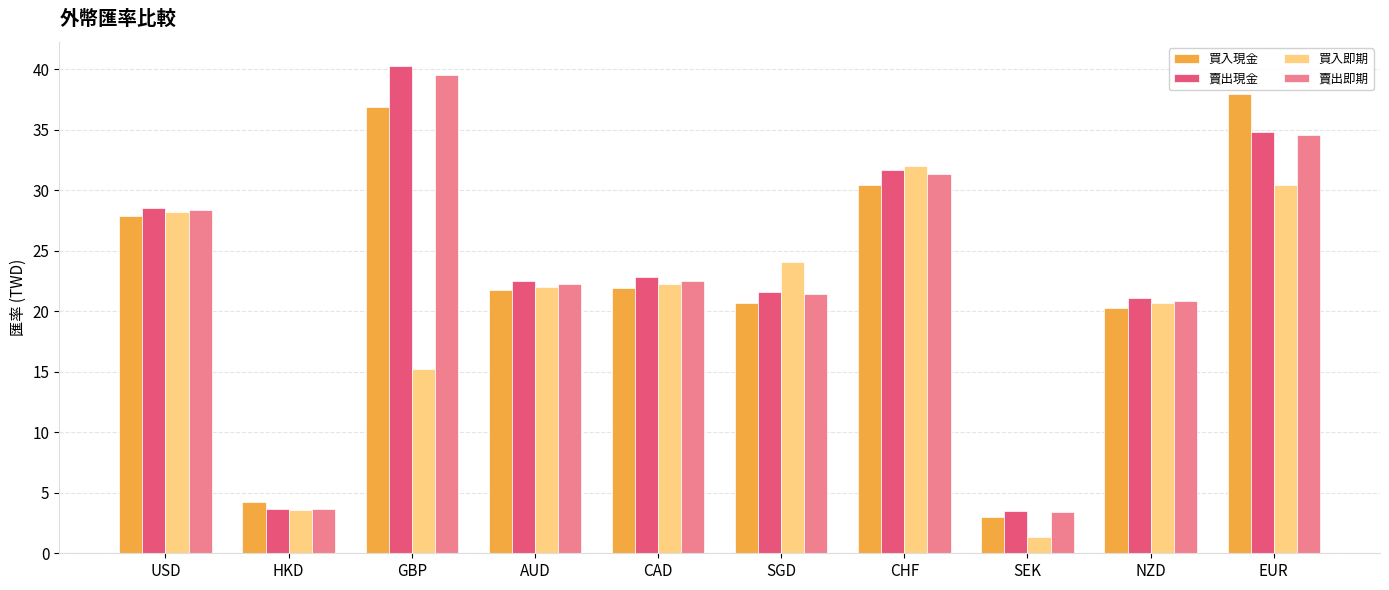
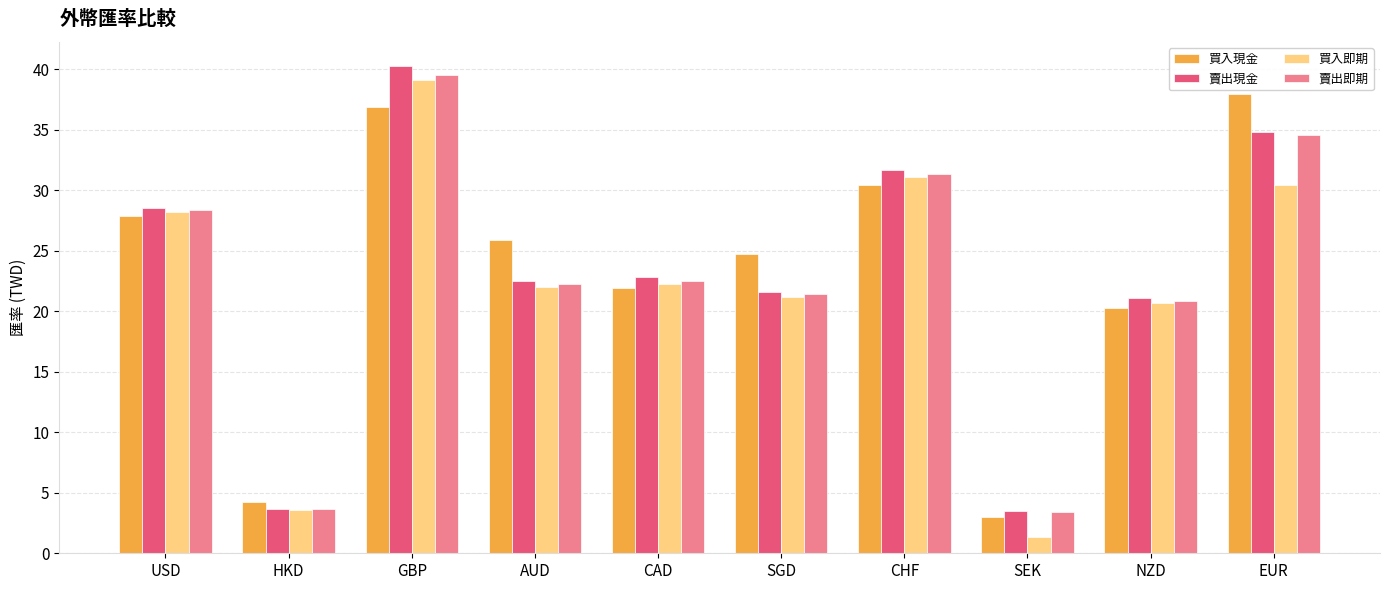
  {
    "買入現金": {
      "USD": 27.9,
      "HKD": 4.3,
      "GBP": 36.9,
-     "AUD": 21.7,
+     "AUD": 25.9,
      "CAD": 21.9,
-     "SGD": 20.7,
+     "SGD": 24.7,
      "CHF": 30.4,
      "SEK": 3.0,
      "NZD": 20.3,
      "EUR": 37.9
    },
    "買入即期": {
      "USD": 28.2,
      "HKD": 3.6,
-     "GBP": 15.2,
+     "GBP": 39.2,
      "AUD": 22.0,
      "CAD": 22.3,
-     "SGD": 24.1,
-     "CHF": 32.0,
+     "SGD": 21.2,
+     "CHF": 31.1,
      "SEK": 1.3,
      "NZD": 20.7,
      "EUR": 30.5
    }
  }
